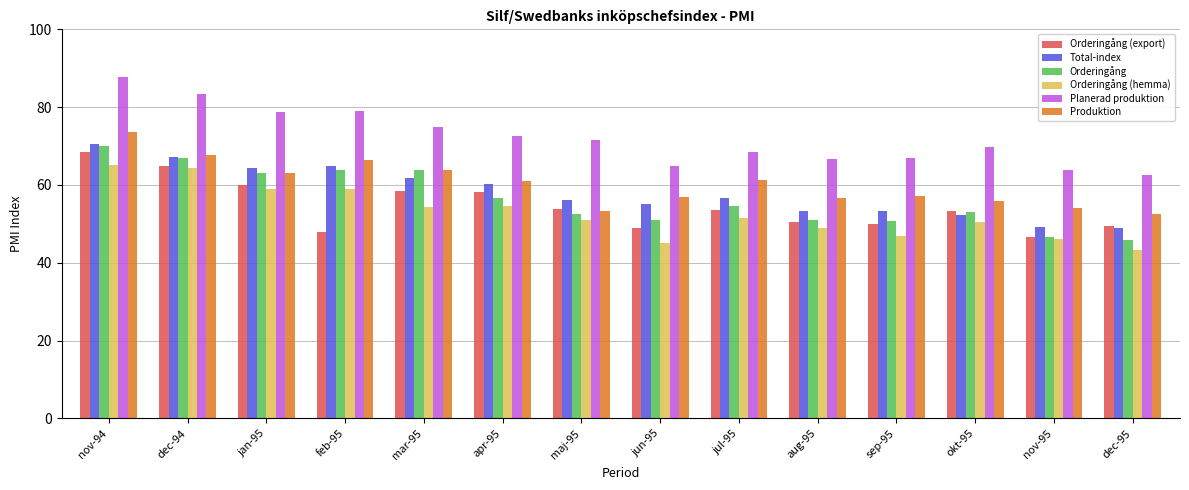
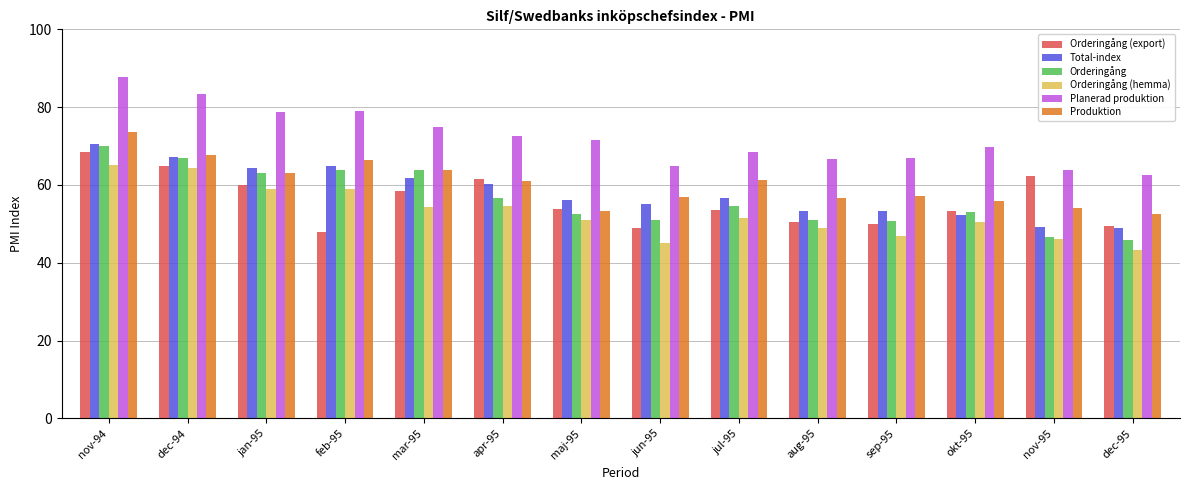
  {
    "Orderingång (export)": {
      "nov-94": 68,
      "dec-94": 65,
      "jan-95": 60,
      "feb-95": 48,
      "mar-95": 58,
-     "apr-95": 58,
+     "apr-95": 62,
      "maj-95": 54,
      "jun-95": 49,
      "jul-95": 54,
      "aug-95": 51,
      "sep-95": 50,
      "okt-95": 53,
-     "nov-95": 47,
+     "nov-95": 62,
      "dec-95": 50
    },
    "Total-index": {
      "nov-94": 70,
      "dec-94": 67,
      "jan-95": 64,
      "feb-95": 65,
      "mar-95": 62,
      "apr-95": 60,
      "maj-95": 56,
      "jun-95": 55,
      "jul-95": 57,
      "aug-95": 53,
      "sep-95": 53,
      "okt-95": 52,
      "nov-95": 49,
      "dec-95": 49
    },
    "Orderingång": {
      "nov-94": 70,
      "dec-94": 67,
      "jan-95": 63,
      "feb-95": 64,
      "mar-95": 64,
      "apr-95": 57,
      "maj-95": 53,
      "jun-95": 51,
      "jul-95": 54,
      "aug-95": 51,
      "sep-95": 51,
      "okt-95": 53,
      "nov-95": 47,
      "dec-95": 46
    },
    "Orderingång (hemma)": {
      "nov-94": 65,
      "dec-94": 64,
      "jan-95": 59,
      "feb-95": 59,
      "mar-95": 54,
      "apr-95": 55,
      "maj-95": 51,
      "jun-95": 45,
      "jul-95": 52,
      "aug-95": 49,
      "sep-95": 47,
      "okt-95": 50,
      "nov-95": 46,
      "dec-95": 43
    },
    "Planerad produktion": {
      "nov-94": 88,
      "dec-94": 84,
      "jan-95": 79,
      "feb-95": 79,
      "mar-95": 75,
      "apr-95": 73,
      "maj-95": 72,
      "jun-95": 65,
      "jul-95": 69,
      "aug-95": 67,
      "sep-95": 67,
      "okt-95": 70,
      "nov-95": 64,
      "dec-95": 62
    },
    "Produktion": {
      "nov-94": 74,
      "dec-94": 68,
      "jan-95": 63,
      "feb-95": 66,
      "mar-95": 64,
      "apr-95": 61,
      "maj-95": 53,
      "jun-95": 57,
      "jul-95": 61,
      "aug-95": 57,
      "sep-95": 57,
      "okt-95": 56,
      "nov-95": 54,
      "dec-95": 52
    }
  }
